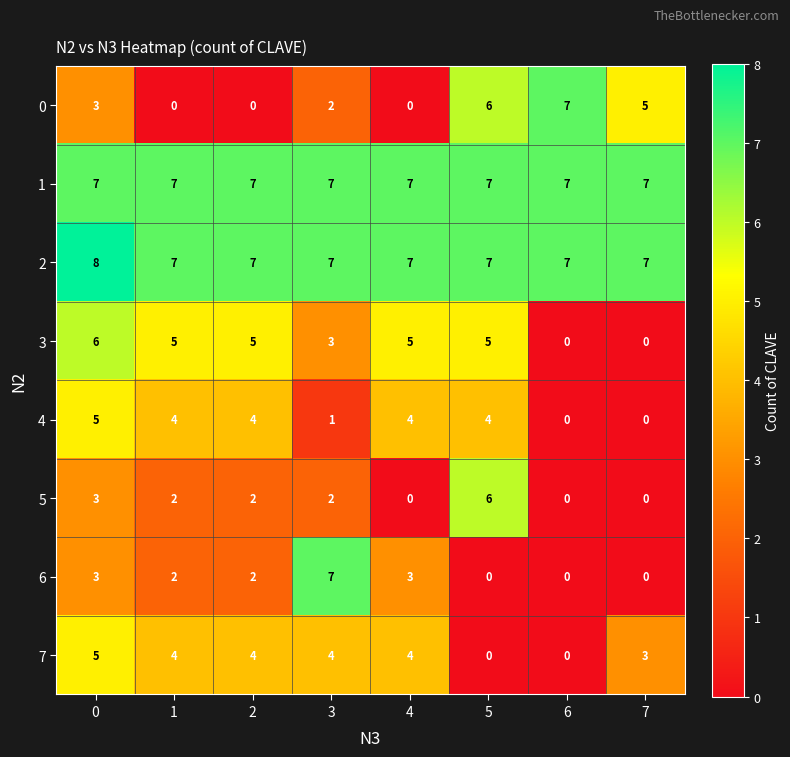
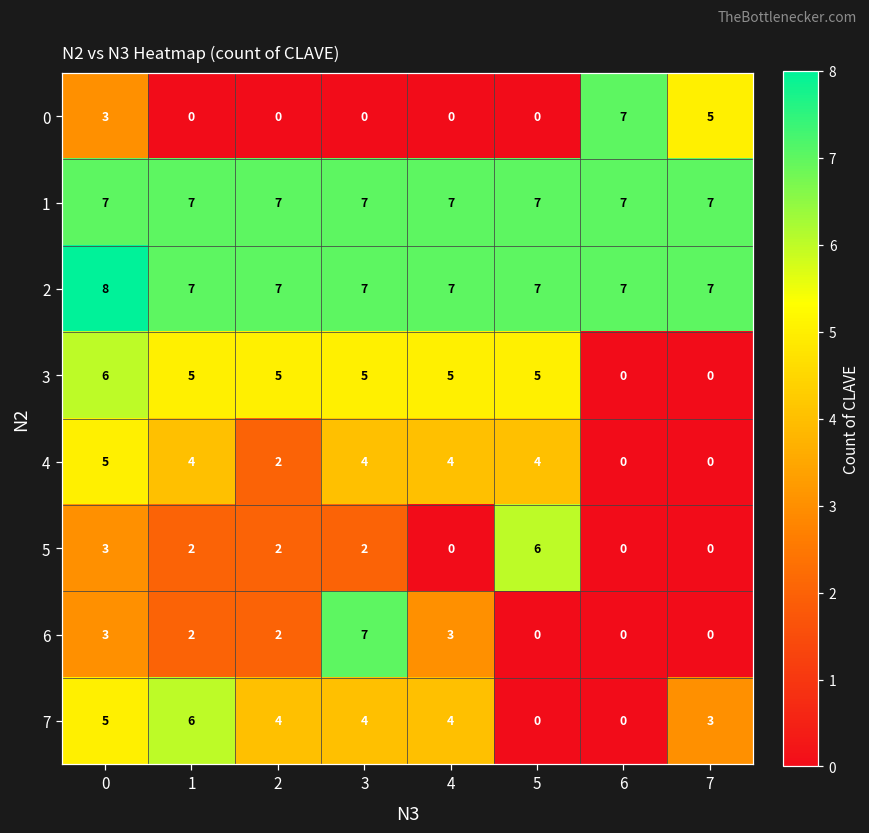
  {
    "0": {
      "0": 3,
      "1": 0,
      "2": 0,
-     "3": 2,
+     "3": 0,
      "4": 0,
-     "5": 6,
+     "5": 0,
      "6": 7,
      "7": 5
    },
    "1": {
      "0": 7,
      "1": 7,
      "2": 7,
      "3": 7,
      "4": 7,
      "5": 7,
      "6": 7,
      "7": 7
    },
    "2": {
      "0": 8,
      "1": 7,
      "2": 7,
      "3": 7,
      "4": 7,
      "5": 7,
      "6": 7,
      "7": 7
    },
    "3": {
      "0": 6,
      "1": 5,
      "2": 5,
-     "3": 3,
+     "3": 5,
      "4": 5,
      "5": 5,
      "6": 0,
      "7": 0
    },
    "4": {
      "0": 5,
      "1": 4,
-     "2": 4,
-     "3": 1,
+     "2": 2,
+     "3": 4,
      "4": 4,
      "5": 4,
      "6": 0,
      "7": 0
    },
    "5": {
      "0": 3,
      "1": 2,
      "2": 2,
      "3": 2,
      "4": 0,
      "5": 6,
      "6": 0,
      "7": 0
    },
    "6": {
      "0": 3,
      "1": 2,
      "2": 2,
      "3": 7,
      "4": 3,
      "5": 0,
      "6": 0,
      "7": 0
    },
    "7": {
      "0": 5,
-     "1": 4,
+     "1": 6,
      "2": 4,
      "3": 4,
      "4": 4,
      "5": 0,
      "6": 0,
      "7": 3
    }
  }
